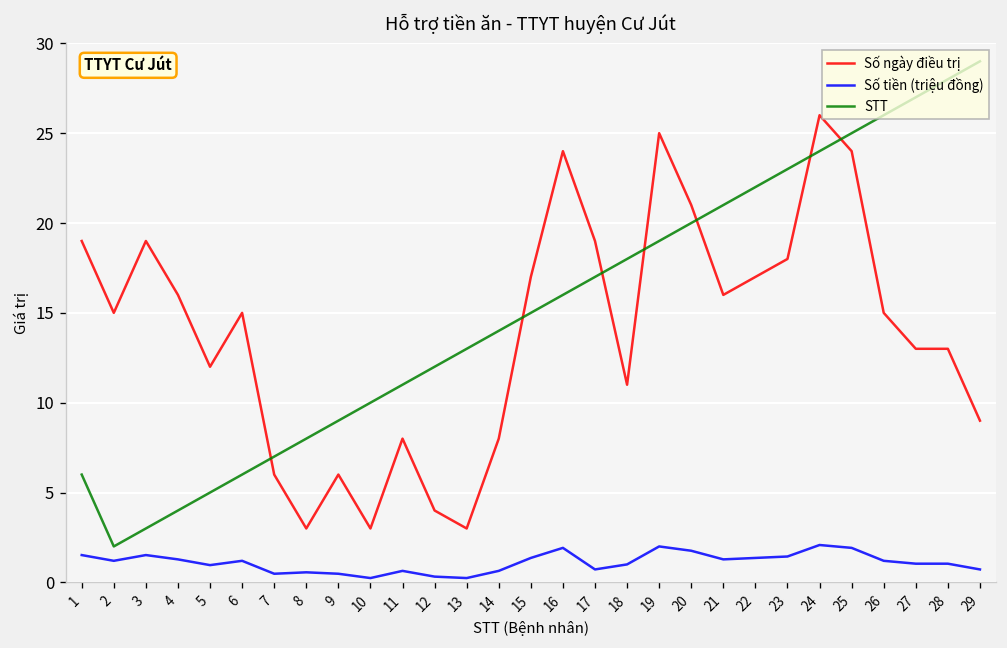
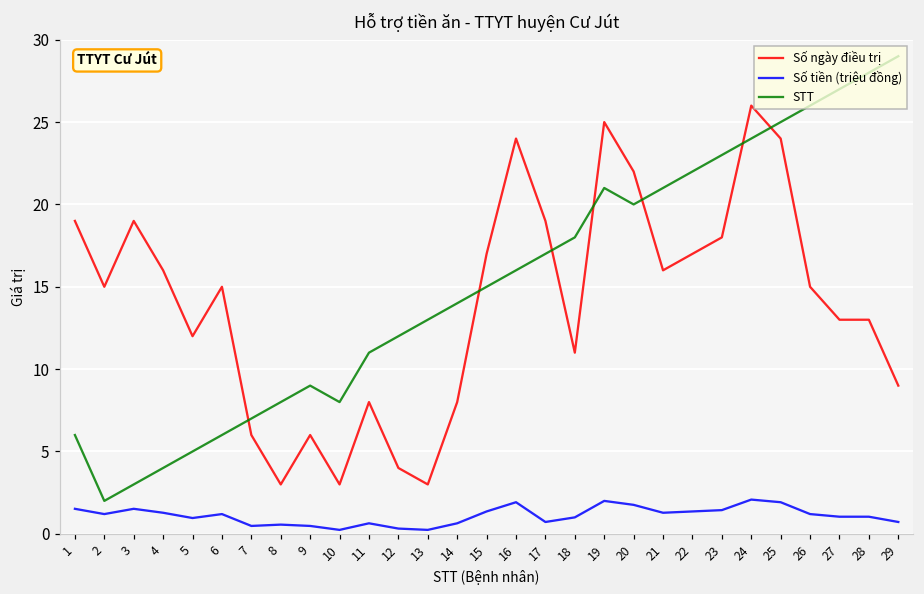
  {
    "Số ngày điều trị": {
      "1": 19,
      "2": 15,
      "3": 19,
      "4": 16,
      "5": 12,
      "6": 15,
      "7": 6,
      "8": 3,
      "9": 6,
      "10": 3,
      "11": 8,
      "12": 4,
      "13": 3,
      "14": 8,
      "15": 17,
      "16": 24,
      "17": 19,
      "18": 11,
      "19": 25,
-     "20": 21,
+     "20": 22,
      "21": 16,
      "22": 17,
      "23": 18,
      "24": 26,
      "25": 24,
      "26": 15,
      "27": 13,
      "28": 13,
      "29": 9
    },
    "Số tiền (triệu đồng)": {
      "1": 1.5,
      "2": 1.2,
      "3": 1.5,
      "4": 1.3,
      "5": 1,
      "6": 1.2,
      "7": 0.5,
      "8": 0.6,
      "9": 0.5,
      "10": 0.2,
      "11": 0.6,
      "12": 0.3,
      "13": 0.2,
      "14": 0.6,
      "15": 1.4,
      "16": 2,
      "17": 0.7,
      "18": 1,
      "19": 2,
      "20": 1.8,
      "21": 1.3,
      "22": 1.4,
      "23": 1.4,
      "24": 2,
      "25": 2,
      "26": 1.2,
      "27": 1,
      "28": 1,
      "29": 0.7
    },
    "STT": {
      "1": 6,
      "2": 2,
      "3": 3,
      "4": 4,
      "5": 5,
      "6": 6,
      "7": 7,
      "8": 8,
      "9": 9,
-     "10": 10,
+     "10": 8,
      "11": 11,
      "12": 12,
      "13": 13,
      "14": 14,
      "15": 15,
      "16": 16,
      "17": 17,
      "18": 18,
-     "19": 19,
+     "19": 21,
      "20": 20,
      "21": 21,
      "22": 22,
      "23": 23,
      "24": 24,
      "25": 25,
      "26": 26
    }
  }
